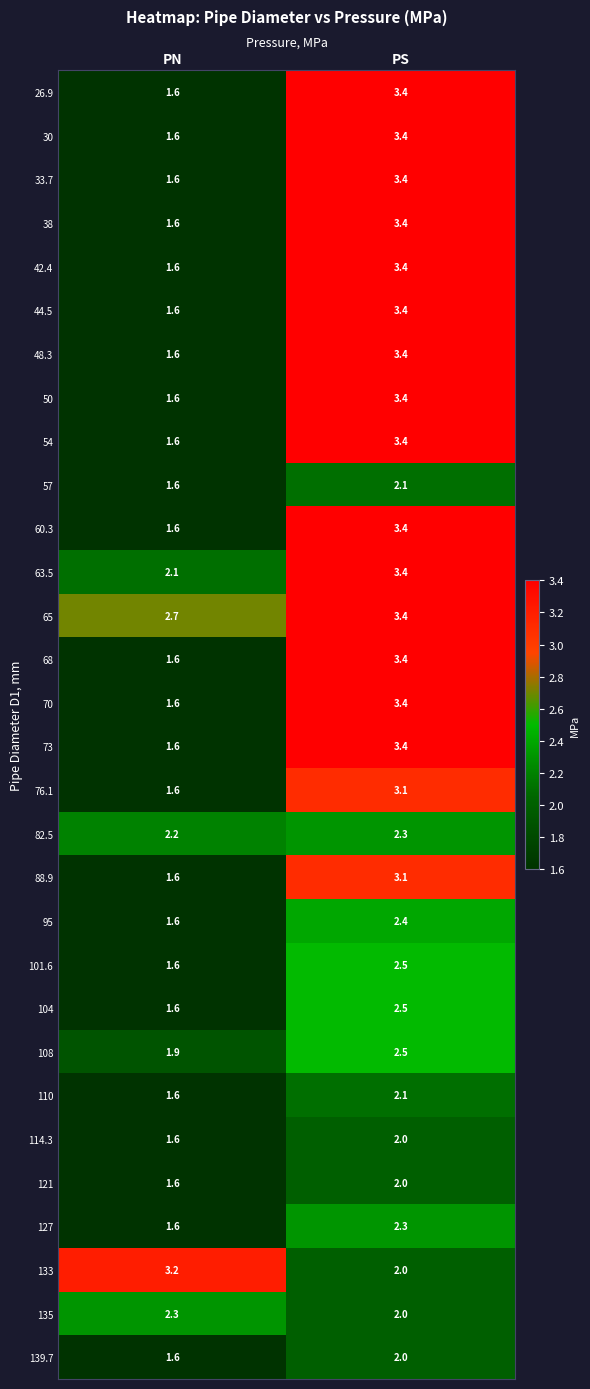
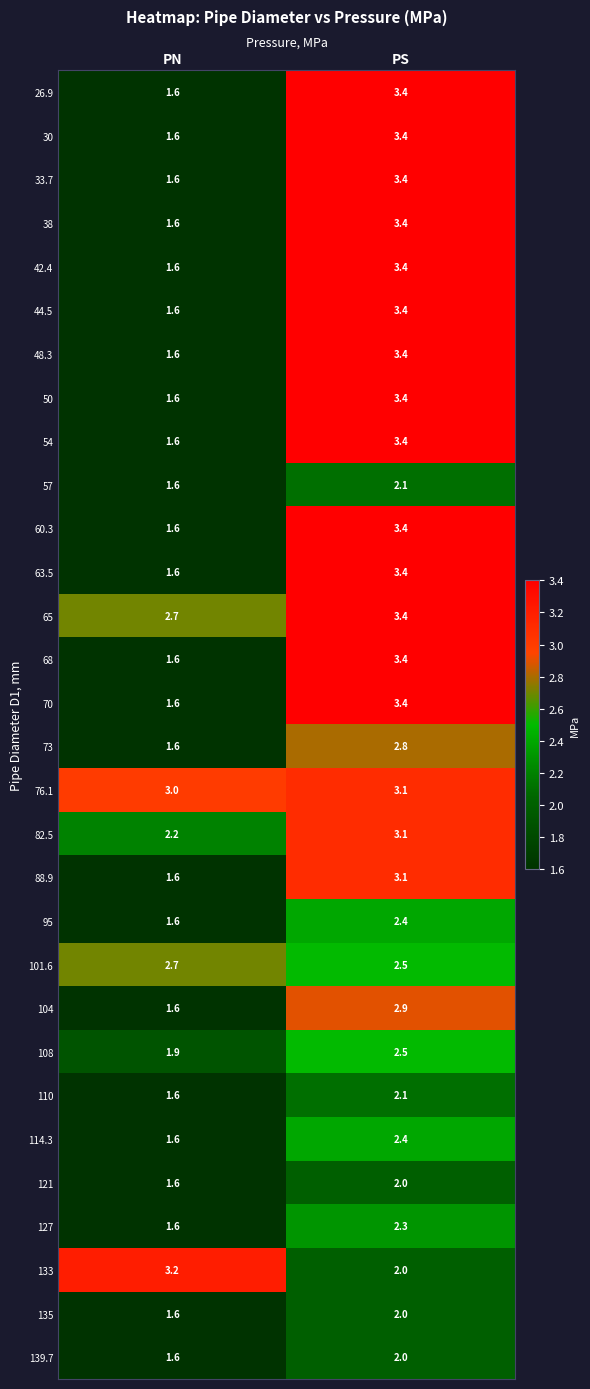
  {
    "26.9": {
      "PN": 1.6,
      "PS": 3.4
    },
    "30": {
      "PN": 1.6,
      "PS": 3.4
    },
    "33.7": {
      "PN": 1.6,
      "PS": 3.4
    },
    "38": {
      "PN": 1.6,
      "PS": 3.4
    },
    "42.4": {
      "PN": 1.6,
      "PS": 3.4
    },
    "44.5": {
      "PN": 1.6,
      "PS": 3.4
    },
    "48.3": {
      "PN": 1.6,
      "PS": 3.4
    },
    "50": {
      "PN": 1.6,
      "PS": 3.4
    },
    "54": {
      "PN": 1.6,
      "PS": 3.4
    },
    "57": {
      "PN": 1.6,
      "PS": 2.1
    },
    "60.3": {
      "PN": 1.6,
      "PS": 3.4
    },
    "63.5": {
-     "PN": 2.1,
+     "PN": 1.6,
      "PS": 3.4
    },
    "65": {
      "PN": 2.7,
      "PS": 3.4
    },
    "68": {
      "PN": 1.6,
      "PS": 3.4
    },
    "70": {
      "PN": 1.6,
      "PS": 3.4
    },
    "73": {
      "PN": 1.6,
-     "PS": 3.4
+     "PS": 2.8
    },
    "76.1": {
-     "PN": 1.6,
+     "PN": 3.0,
      "PS": 3.1
    },
    "82.5": {
      "PN": 2.2,
-     "PS": 2.3
+     "PS": 3.1
    },
    "88.9": {
      "PN": 1.6,
      "PS": 3.1
    },
    "95": {
      "PN": 1.6,
      "PS": 2.4
    },
    "101.6": {
-     "PN": 1.6,
+     "PN": 2.7,
      "PS": 2.5
    },
    "104": {
      "PN": 1.6,
-     "PS": 2.5
+     "PS": 2.9
    },
    "108": {
      "PN": 1.9,
      "PS": 2.5
    },
    "110": {
      "PN": 1.6,
      "PS": 2.1
    },
    "114.3": {
      "PN": 1.6,
-     "PS": 2.0
+     "PS": 2.4
    },
    "121": {
      "PN": 1.6,
      "PS": 2.0
    },
    "127": {
      "PN": 1.6,
      "PS": 2.3
    },
    "133": {
      "PN": 3.2,
      "PS": 2.0
    },
    "135": {
-     "PN": 2.3,
+     "PN": 1.6,
      "PS": 2.0
    },
    "139.7": {
      "PN": 1.6,
      "PS": 2.0
    }
  }
